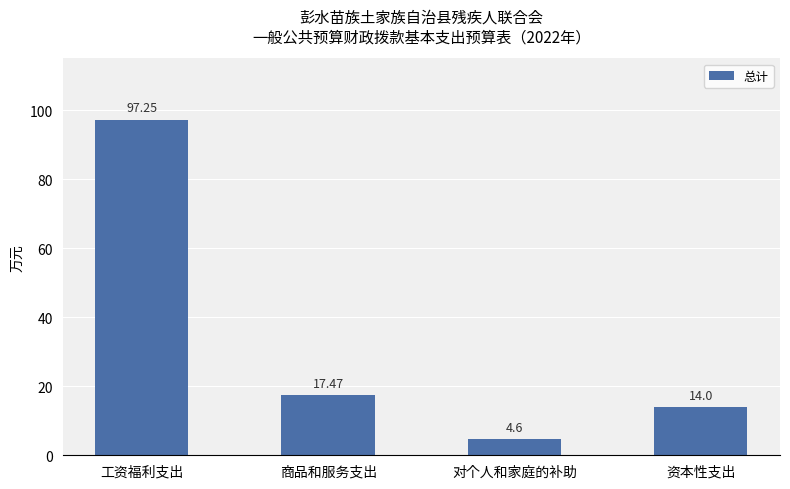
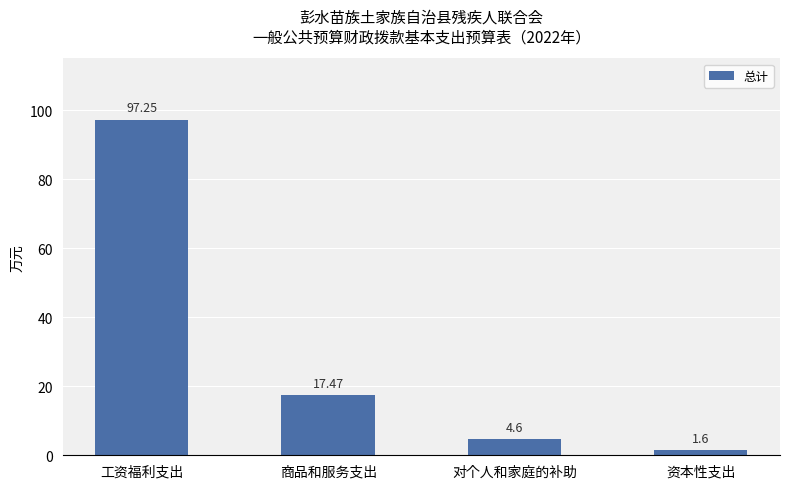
  {
    "工资福利支出": 97.25,
    "商品和服务支出": 17.47,
    "对个人和家庭的补助": 4.6,
-   "资本性支出": 14.0
+   "资本性支出": 1.6
  }
